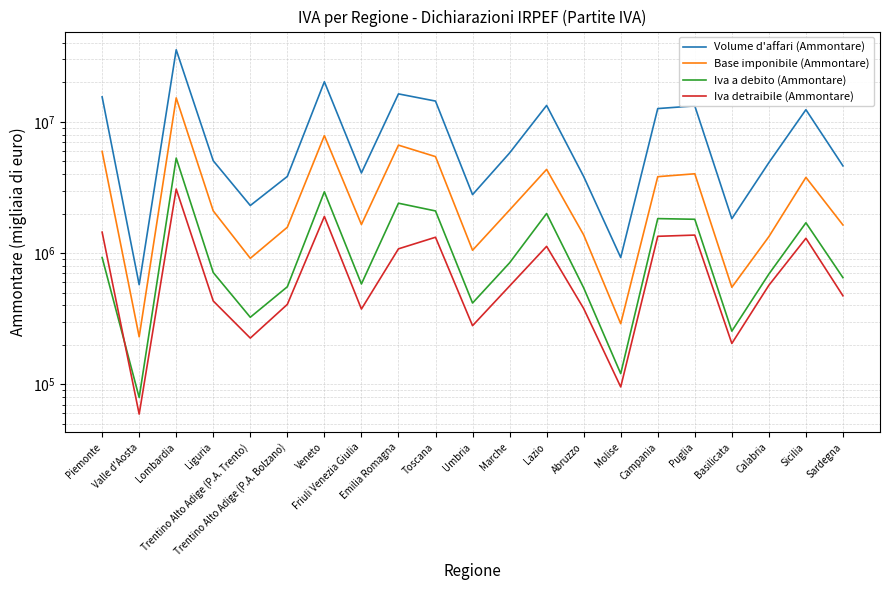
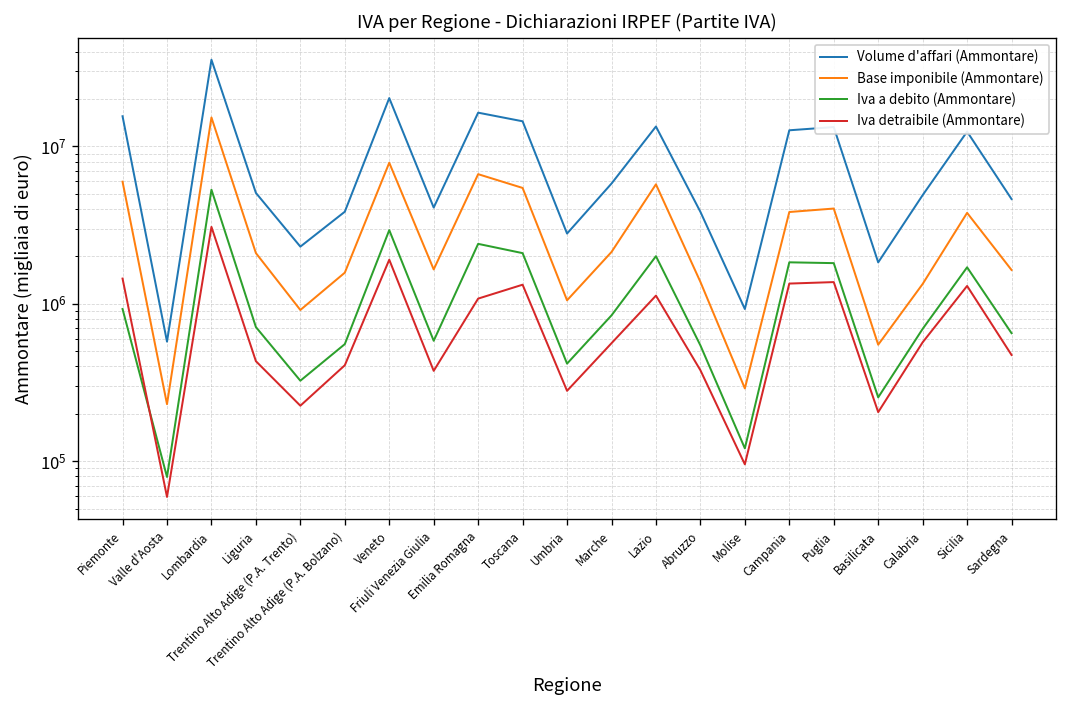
  {
    "Volume d'affari (Ammontare)": {
      "Piemonte": 16000000,
      "Valle d'Aosta": 600000,
      "Lombardia": 35000000,
      "Liguria": 5100000,
      "Trentino Alto Adige (P.A. Trento)": 2300000,
      "Trentino Alto Adige (P.A. Bolzano)": 3800000,
      "Veneto": 20000000,
      "Friuli Venezia Giulia": 4100000,
      "Emilia Romagna": 16000000,
      "Toscana": 14000000,
      "Umbria": 2800000,
      "Marche": 6000000,
      "Lazio": 13000000,
      "Abruzzo": 3800000,
      "Molise": 900000,
      "Campania": 13000000,
      "Basilicata": 1800000,
      "Calabria": 4900000,
      "Sicilia": 12000000,
      "Sardegna": 4600000
    },
    "Base imponibile (Ammontare)": {
      "Piemonte": 6000000,
      "Valle d'Aosta": 230000,
      "Lombardia": 15000000,
      "Liguria": 2100000,
      "Trentino Alto Adige (P.A. Trento)": 900000,
      "Trentino Alto Adige (P.A. Bolzano)": 1600000,
      "Veneto": 8000000,
      "Friuli Venezia Giulia": 1700000,
      "Emilia Romagna": 7000000,
      "Toscana": 5400000,
      "Umbria": 1100000,
      "Marche": 2100000,
-     "Lazio": 4300000,
+     "Lazio": 6000000,
      "Abruzzo": 1400000,
      "Molise": 290000,
      "Campania": 3800000,
      "Puglia": 4000000,
      "Basilicata": 550000,
      "Calabria": 1300000,
      "Sicilia": 3800000,
      "Sardegna": 1600000
    },
    "Iva a debito (Ammontare)": {
      "Piemonte": 900000,
      "Valle d'Aosta": 80000,
      "Lombardia": 5300000,
      "Liguria": 700000,
      "Trentino Alto Adige (P.A. Trento)": 320000,
      "Trentino Alto Adige (P.A. Bolzano)": 550000,
      "Veneto": 2900000,
      "Friuli Venezia Giulia": 600000,
      "Emilia Romagna": 2400000,
      "Toscana": 2100000,
      "Umbria": 420000,
      "Marche": 800000,
      "Lazio": 2000000,
      "Abruzzo": 540000,
      "Molise": 120000,
      "Campania": 1800000,
      "Puglia": 1800000,
      "Basilicata": 250000,
      "Calabria": 700000,
      "Sicilia": 1700000,
      "Sardegna": 700000
    },
    "Iva detraibile (Ammontare)": {
      "Piemonte": 1400000,
      "Valle d'Aosta": 60000,
      "Lombardia": 3100000,
      "Liguria": 430000,
      "Trentino Alto Adige (P.A. Trento)": 230000,
      "Trentino Alto Adige (P.A. Bolzano)": 410000,
      "Veneto": 1900000,
      "Friuli Venezia Giulia": 370000,
      "Emilia Romagna": 1100000,
      "Toscana": 1300000,
      "Umbria": 280000,
      "Marche": 560000,
      "Lazio": 1100000,
      "Abruzzo": 380000,
      "Molise": 100000,
      "Campania": 1300000,
      "Puglia": 1400000,
      "Basilicata": 200000,
      "Calabria": 570000,
      "Sicilia": 1300000,
      "Sardegna": 470000
    }
  }
